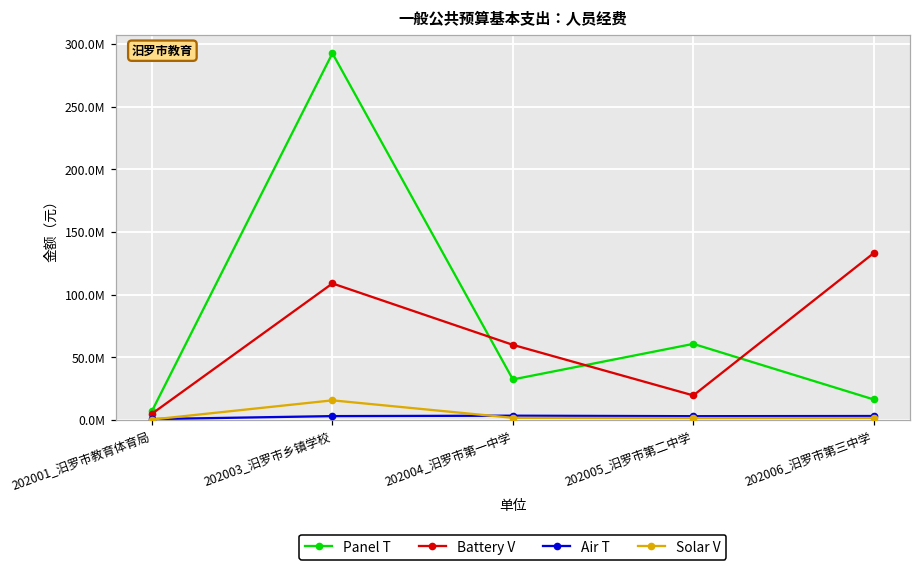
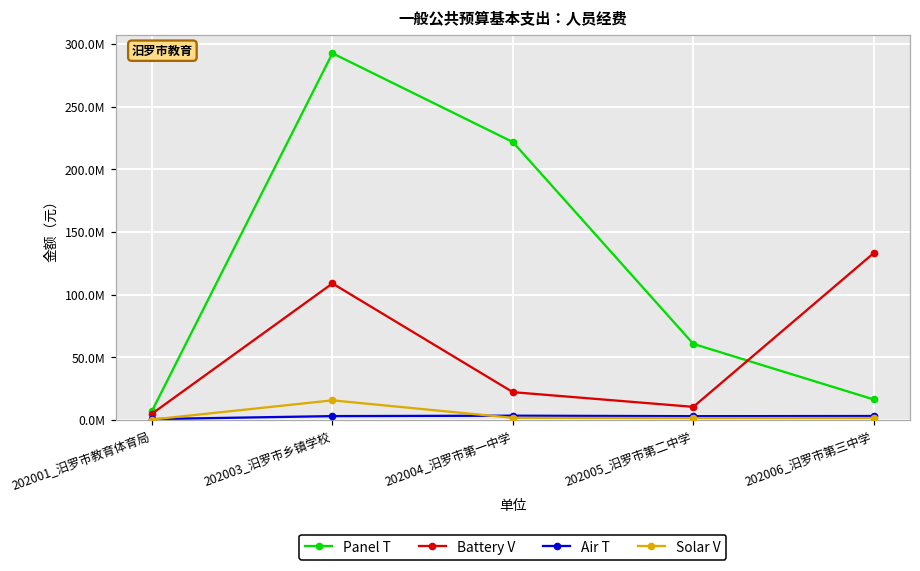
  {
    "Panel T": {
      "202003_汨罗市乡镇学校": 293000000,
-     "202004_汨罗市第一中学": 32000000,
+     "202004_汨罗市第一中学": 222000000,
      "202005_汨罗市第二中学": 61000000,
      "202006_汨罗市第三中学": 16000000
    },
    "Battery V": {
      "202003_汨罗市乡镇学校": 109000000,
-     "202004_汨罗市第一中学": 60000000,
-     "202005_汨罗市第二中学": 20000000,
+     "202004_汨罗市第一中学": 22000000,
+     "202005_汨罗市第二中学": 10000000,
      "202006_汨罗市第三中学": 133000000
    },
    "Air T": {
      "202003_汨罗市乡镇学校": 3000000
    },
    "Solar V": {
      "202003_汨罗市乡镇学校": 16000000
    }
  }
